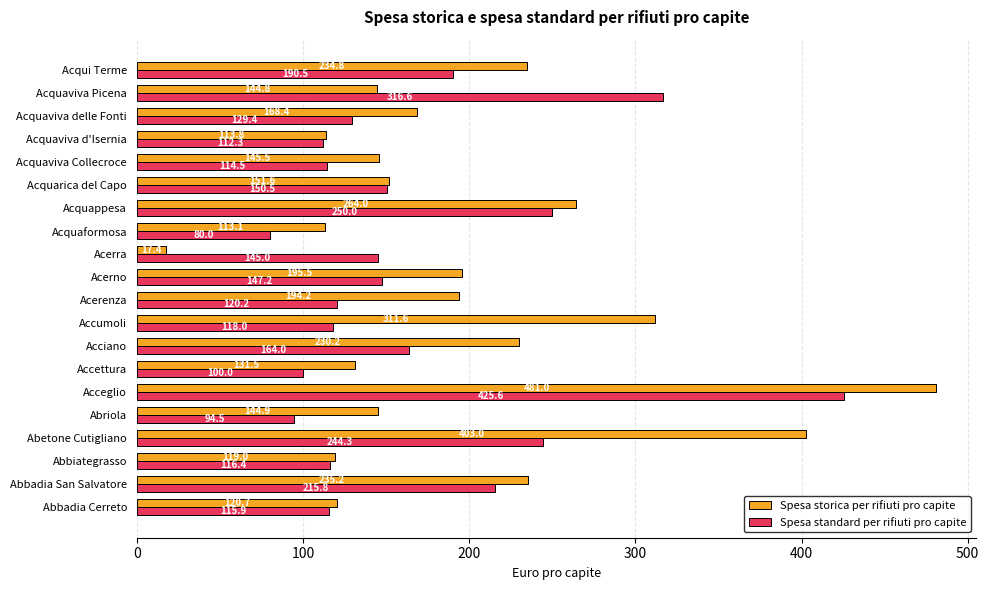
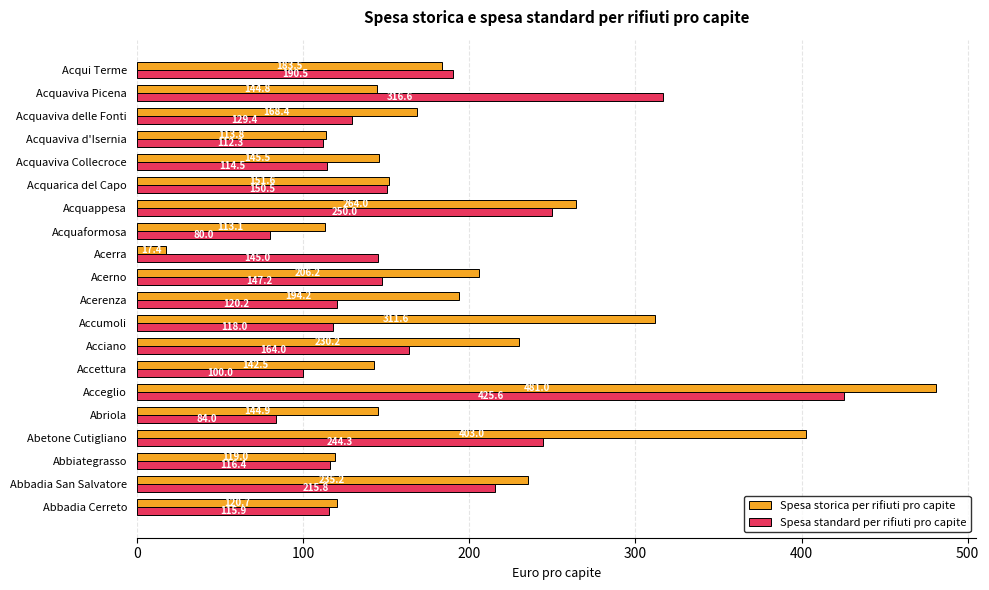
  {
    "Spesa storica per rifiuti pro capite": {
-     "Acqui Terme": 234.8,
+     "Acqui Terme": 183.5,
      "Acquaviva Picena": 144.8,
      "Acquaviva delle Fonti": 168.4,
      "Acquaviva Collecroce": 145.5,
      "Acquappesa": 264.0,
      "Acquaformosa": 113.1,
      "Acerra": 17.4,
-     "Acerno": 195.5,
+     "Acerno": 206.2,
      "Acerenza": 194.2,
      "Accumoli": 311.6,
      "Acciano": 230.2,
-     "Accettura": 131.5,
+     "Accettura": 142.5,
      "Acceglio": 481.0,
      "Abriola": 144.9,
      "Abetone Cutigliano": 403.0,
      "Abbadia San Salvatore": 235.2
    },
    "Spesa standard per rifiuti pro capite": {
      "Acqui Terme": 190.5,
      "Acquaviva Picena": 316.6,
      "Acquaviva delle Fonti": 129.4,
      "Acquaviva Collecroce": 114.5,
      "Acquappesa": 250.0,
      "Acquaformosa": 80.0,
      "Acerra": 145.0,
      "Acerno": 147.2,
      "Acerenza": 120.2,
      "Accumoli": 118.0,
      "Acciano": 164.0,
      "Accettura": 100.0,
      "Acceglio": 425.6,
-     "Abriola": 94.5,
+     "Abriola": 84.0,
      "Abetone Cutigliano": 244.3,
      "Abbadia San Salvatore": 215.8
    }
  }
